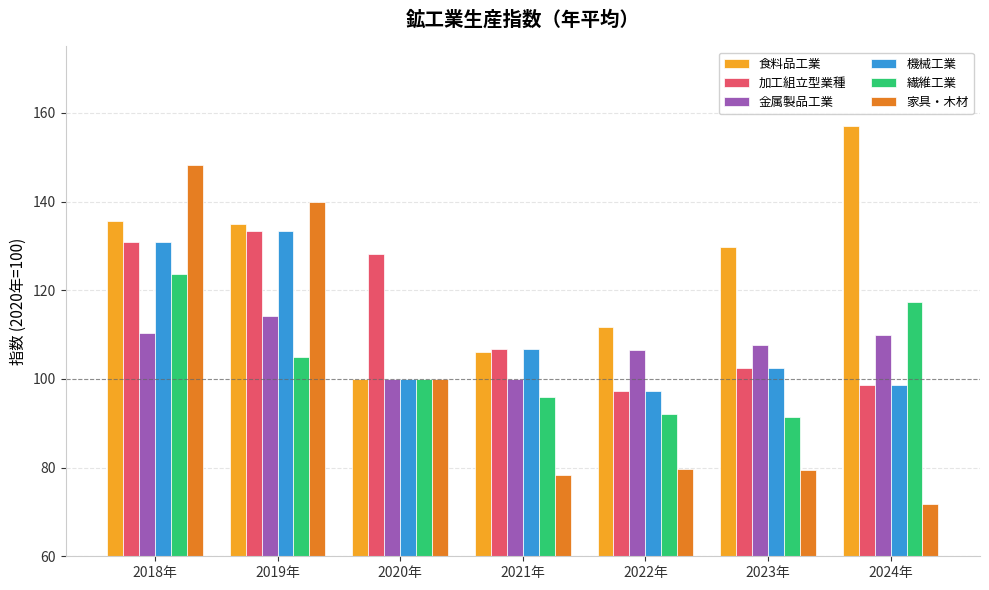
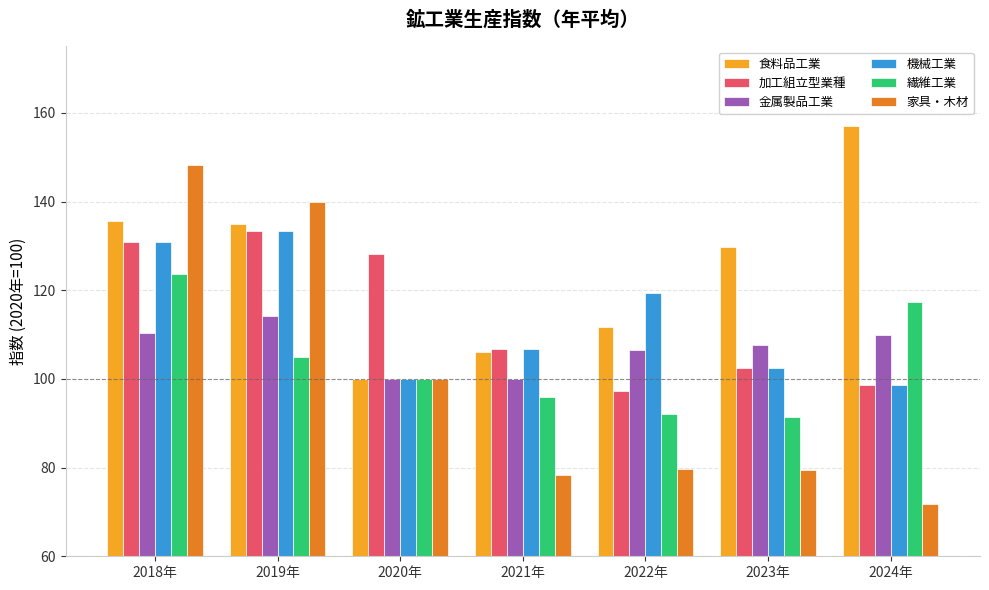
  {
    "加工組立型業種": {
      "2018年": 131,
      "2019年": 133,
      "2020年": 128,
      "2021年": 107,
      "2022年": 97,
      "2023年": 103,
      "2024年": 99
    },
    "金属製品工業": {
      "2018年": 110,
      "2019年": 114,
      "2020年": 100,
      "2021年": 100,
      "2022年": 107,
      "2023年": 108,
      "2024年": 110
    },
    "機械工業": {
      "2018年": 131,
      "2019年": 133,
      "2020年": 100,
      "2021年": 107,
-     "2022年": 97,
+     "2022年": 119,
      "2023年": 103,
      "2024年": 99
    },
    "繊維工業": {
      "2018年": 124,
      "2019年": 105,
      "2020年": 100,
      "2021年": 96,
      "2022年": 92,
      "2023年": 91,
      "2024年": 117
    }
  }
